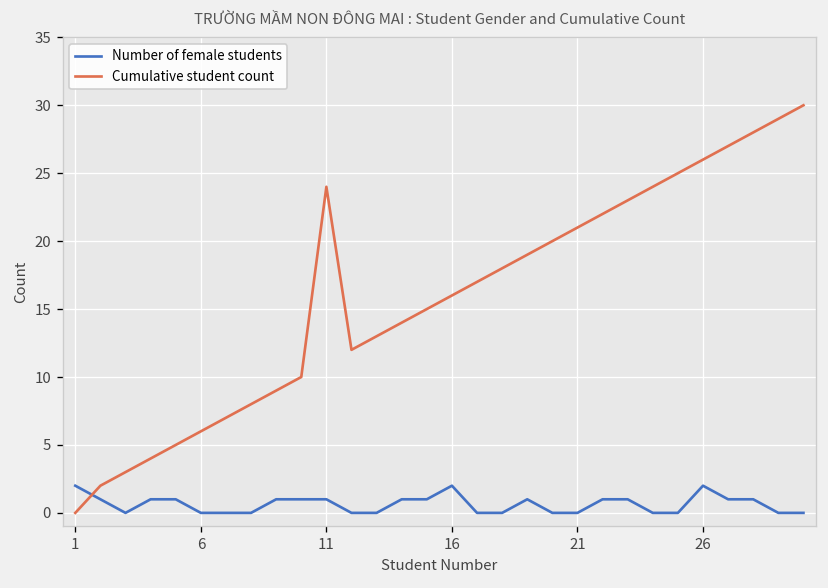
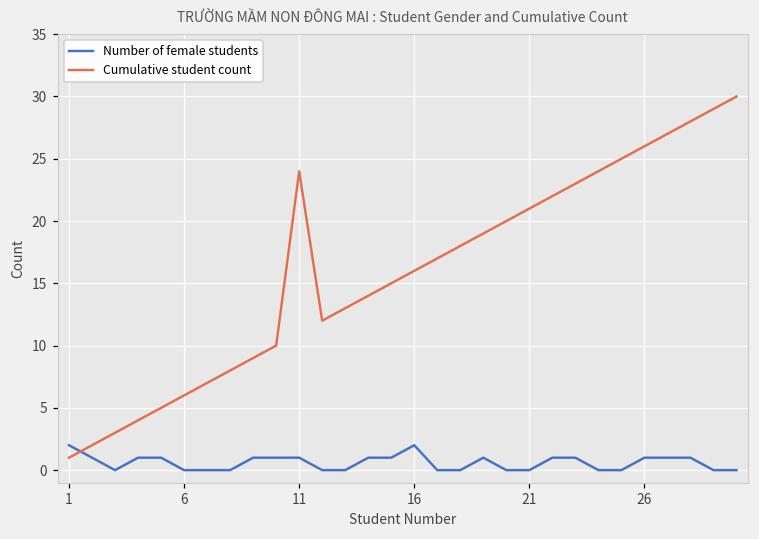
  {
    "Number of female students": {
      "1": 2,
      "6": 0,
      "11": 1,
      "16": 2,
      "21": 0,
-     "26": 2
+     "26": 1
    },
    "Cumulative student count": {
-     "1": 0,
+     "1": 1,
      "6": 6,
      "11": 24,
      "16": 16,
      "21": 21,
      "26": 26
    }
  }
